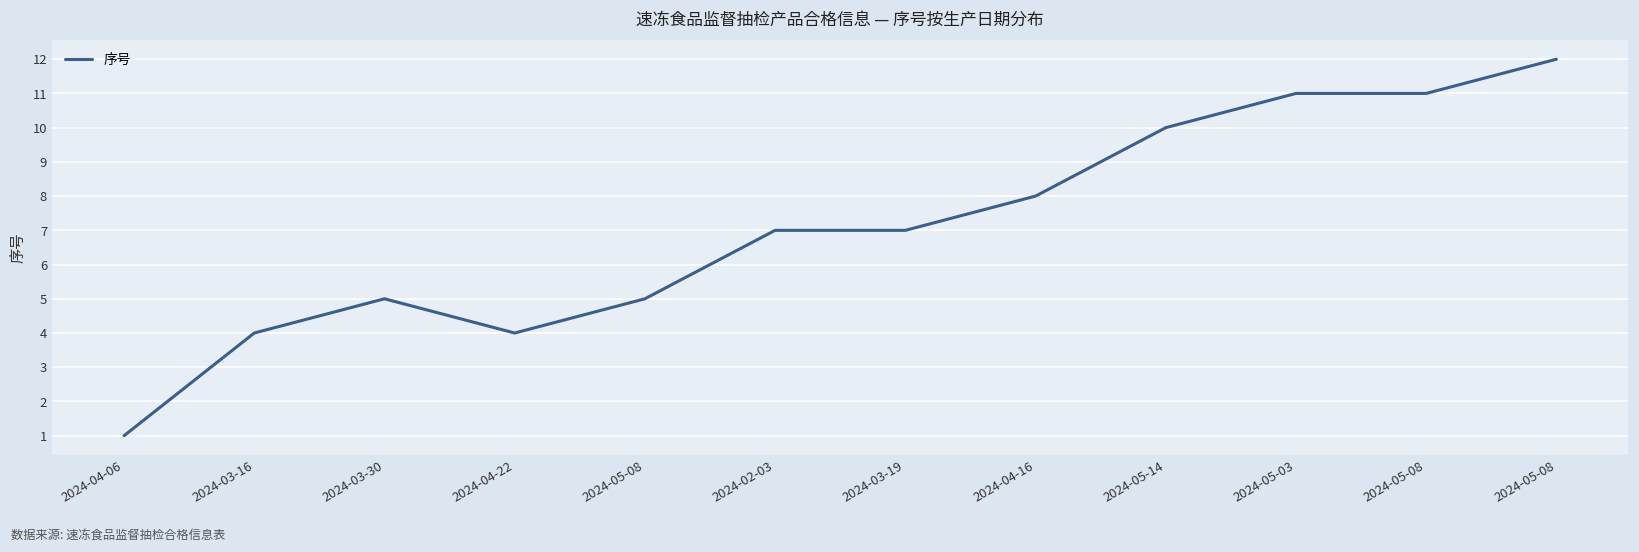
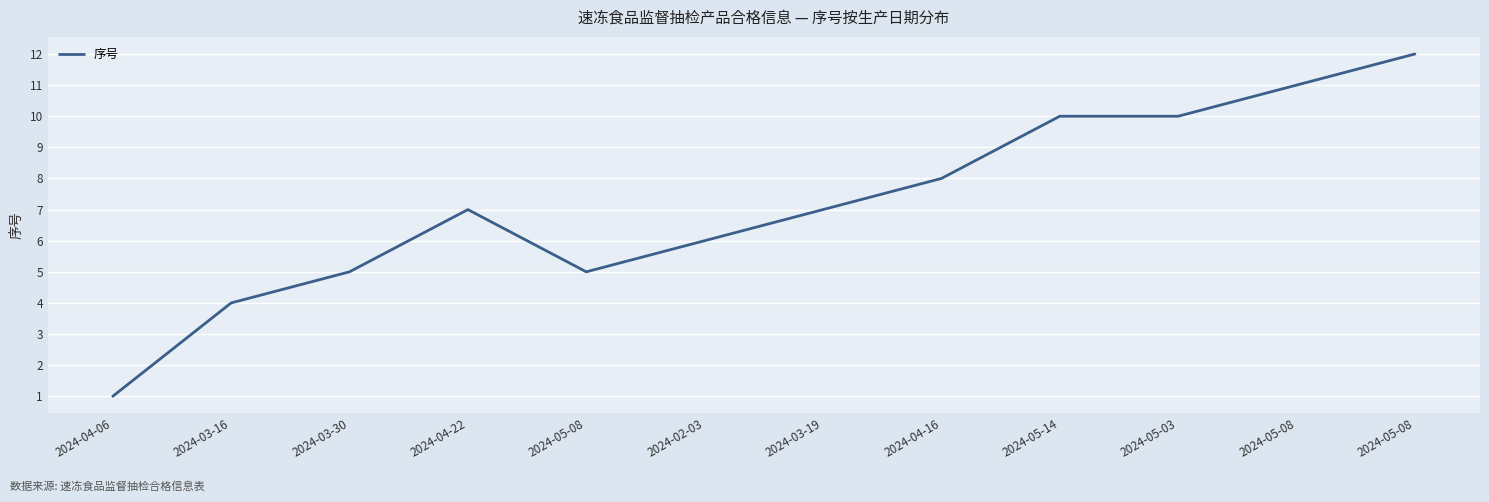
  {
    "2024-04-06": 1,
    "2024-03-16": 4,
    "2024-03-30": 5,
-   "2024-04-22": 4,
-   "2024-02-03": 7,
+   "2024-04-22": 7,
+   "2024-02-03": 6,
    "2024-03-19": 7,
    "2024-04-16": 8,
    "2024-05-14": 10,
-   "2024-05-03": 11
+   "2024-05-03": 10
  }
